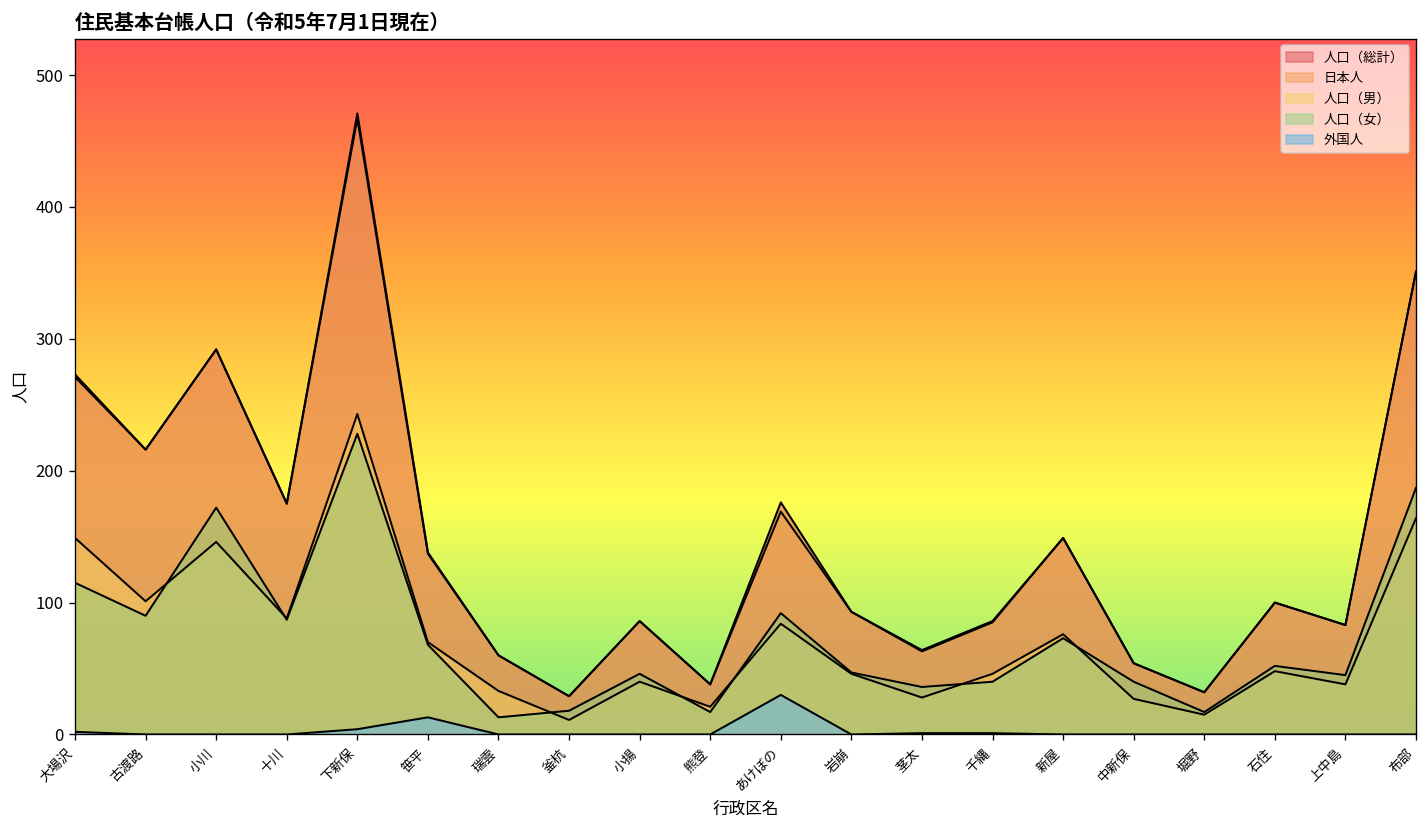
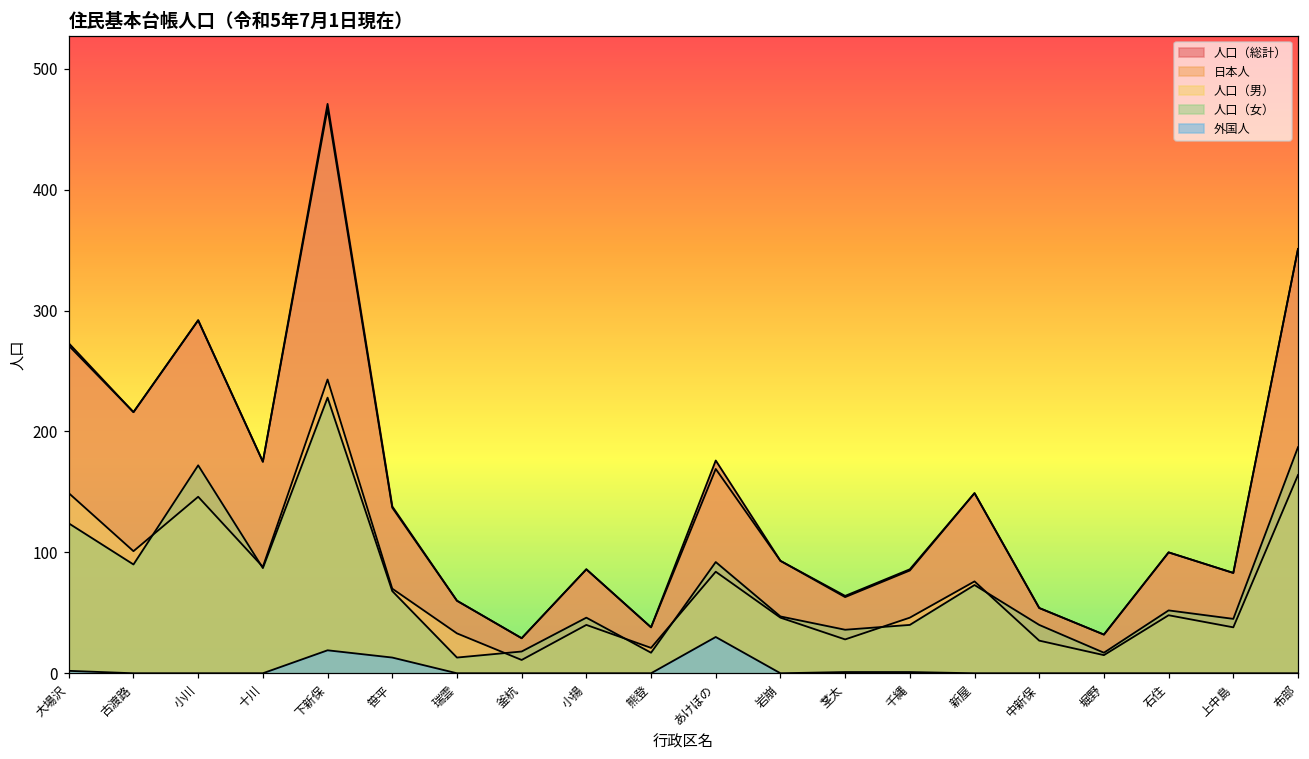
  {
    "人口（女）": {
-     "大場沢": 115,
+     "大場沢": 124,
      "古渡路": 90,
      "小川": 172,
      "下新保": 228,
      "瑞雲": 13,
      "釜杭": 18,
      "小揚": 46,
      "熊登": 17,
      "あけぼの": 92,
      "茎太": 36,
      "千縄": 40,
      "新屋": 73,
      "中新保": 40,
      "石住": 52,
      "上中島": 45,
      "布部": 187
    },
    "外国人": {
      "大場沢": 2,
      "古渡路": 0,
      "小川": 0,
      "十川": 0,
-     "下新保": 4,
+     "下新保": 19,
      "笹平": 13,
      "瑞雲": 0,
      "釜杭": 0,
      "小揚": 0,
      "熊登": 0,
      "あけぼの": 30,
      "岩崩": 0,
      "茎太": 1,
      "千縄": 1,
      "新屋": 0,
      "中新保": 0,
      "堀野": 0,
      "石住": 0,
      "上中島": 0,
      "布部": 0
    }
  }
